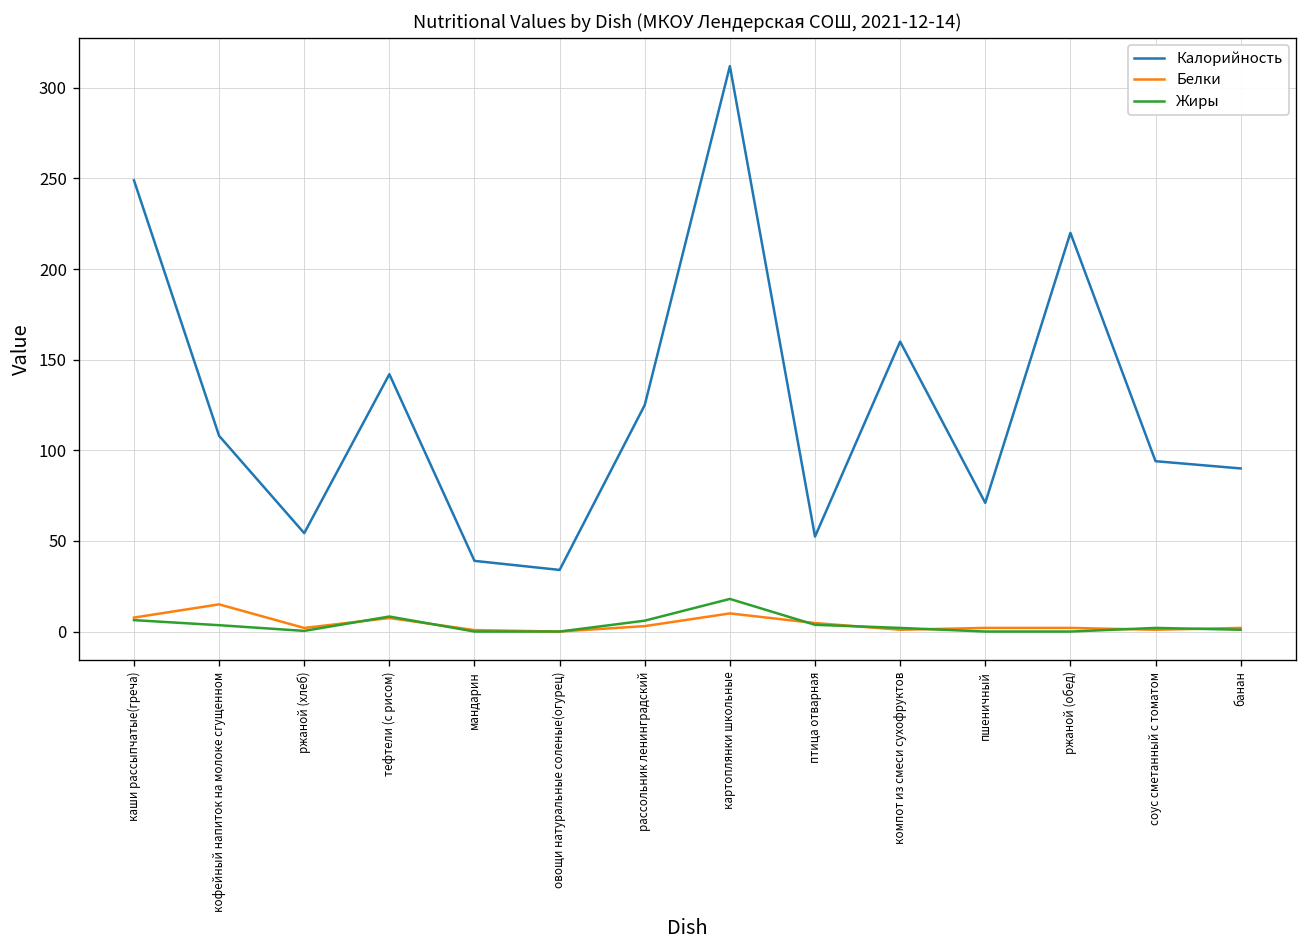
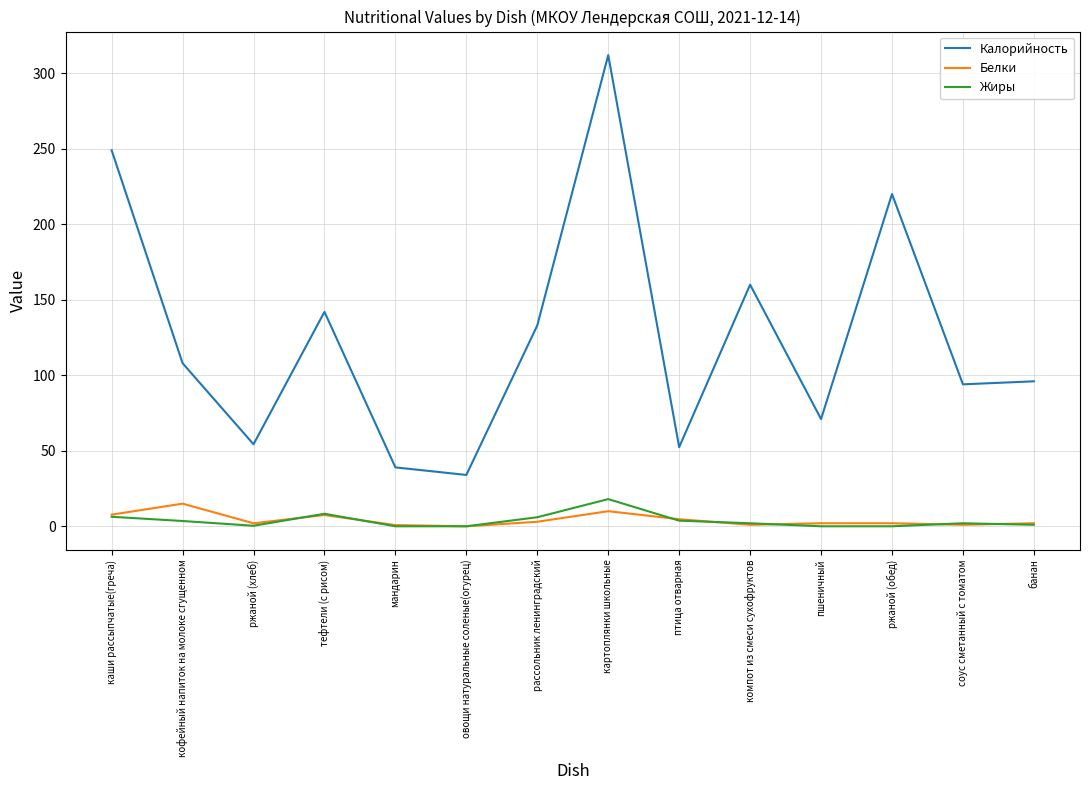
  {
    "Калорийность": {
      "каши рассыпчатые(греча)": 249,
      "кофейный напиток на молоке сгущенном": 108,
      "ржаной (хлеб)": 54,
      "тефтели (с рисом)": 142,
      "мандарин": 39,
      "овощи натуральные соленые(огурец)": 34,
-     "рассольник ленинградский": 125,
+     "рассольник ленинградский": 133,
      "картоплянки школьные": 312,
      "птица отварная": 52,
      "компот из смеси сухофруктов": 160,
      "пшеничный": 71,
      "ржаной (обед)": 220,
      "соус сметанный с томатом": 94,
-     "банан": 90
+     "банан": 96
    },
    "Белки": {
      "кофейный напиток на молоке сгущенном": 15,
      "рассольник ленинградский": 3,
      "картоплянки школьные": 10,
      "пшеничный": 2,
      "ржаной (обед)": 2
    },
    "Жиры": {
      "кофейный напиток на молоке сгущенном": 4,
      "рассольник ленинградский": 6,
      "картоплянки школьные": 18,
      "пшеничный": 0,
      "ржаной (обед)": 0
    }
  }
